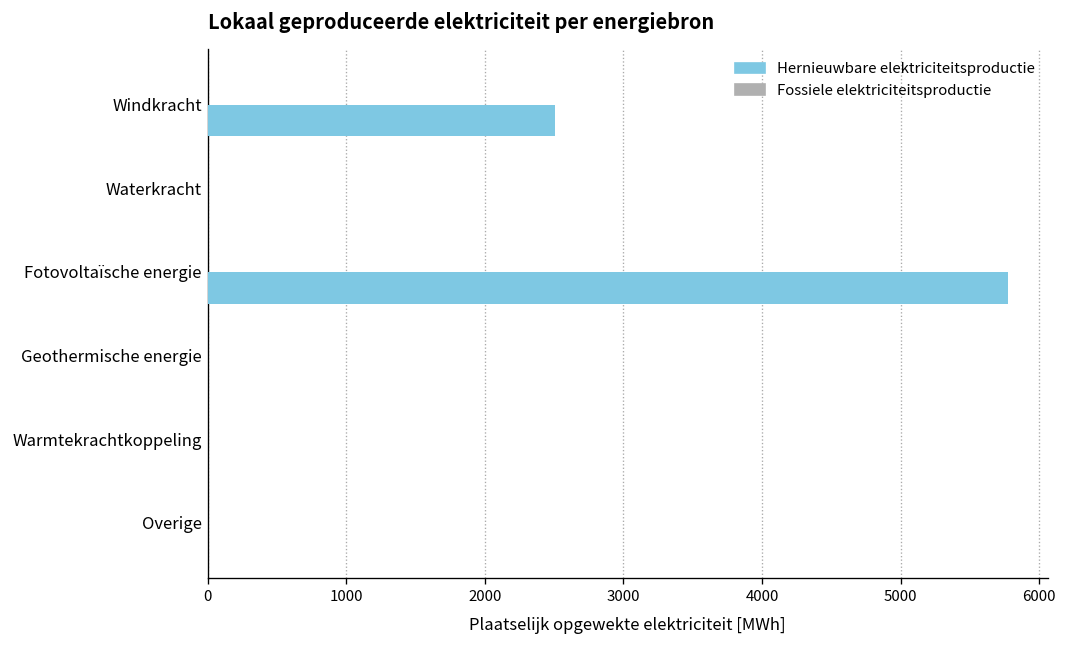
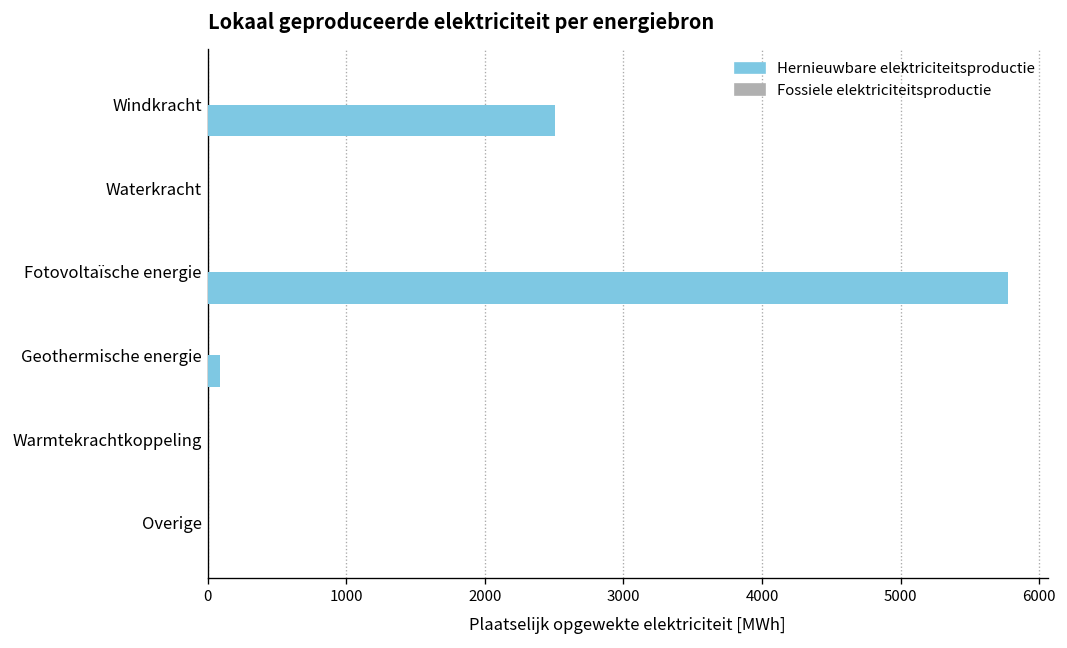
  {
    "Hernieuwbare elektriciteitsproductie": {
      "Windkracht": 2510,
      "Waterkracht": 0,
      "Fotovoltaïsche energie": 5770,
-     "Geothermische energie": 0,
+     "Geothermische energie": 90,
      "Warmtekrachtkoppeling": 0,
      "Overige": 0
    },
    "Fossiele elektriciteitsproductie": {
      "Windkracht": 0,
      "Waterkracht": 0,
      "Fotovoltaïsche energie": 0,
      "Geothermische energie": 0,
      "Warmtekrachtkoppeling": 0,
      "Overige": 0
    }
  }
